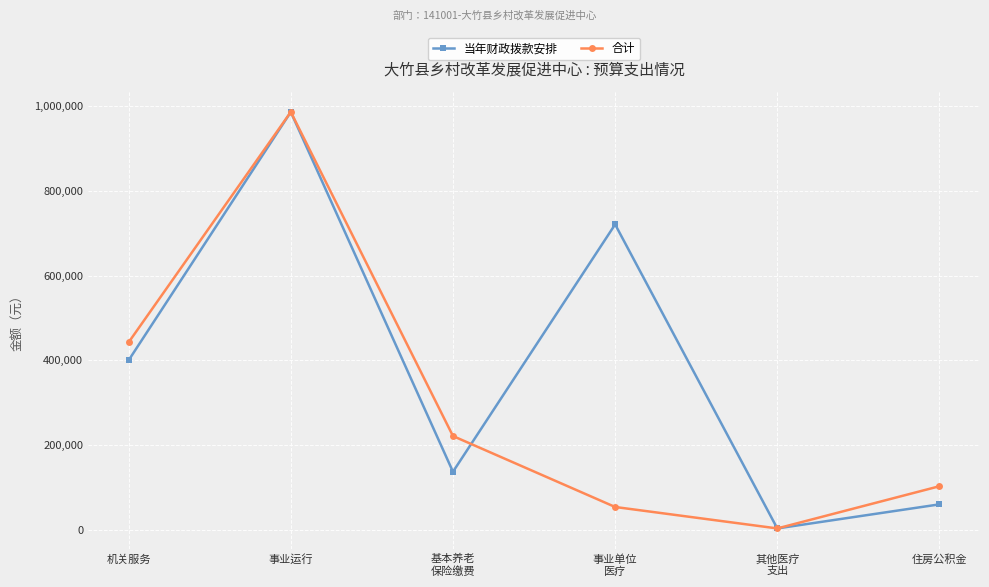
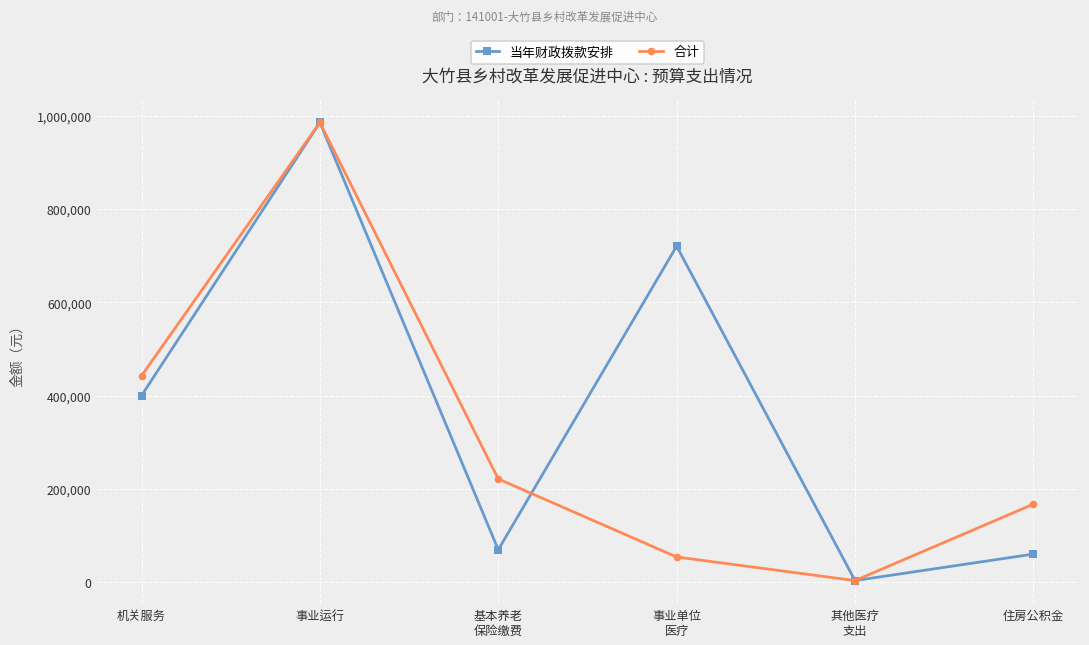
  {
    "当年财政拨款安排": {
      "机关服务": "400,000",
-     "基本养老 保险缴费": "140,000",
+     "基本养老 保险缴费": "70,000",
      "事业单位 医疗": "720,000",
      "住房公积金": "60,000"
    },
    "合计": {
      "机关服务": "440,000",
      "基本养老 保险缴费": "220,000",
      "事业单位 医疗": "50,000",
-     "住房公积金": "100,000"
+     "住房公积金": "170,000"
    }
  }
